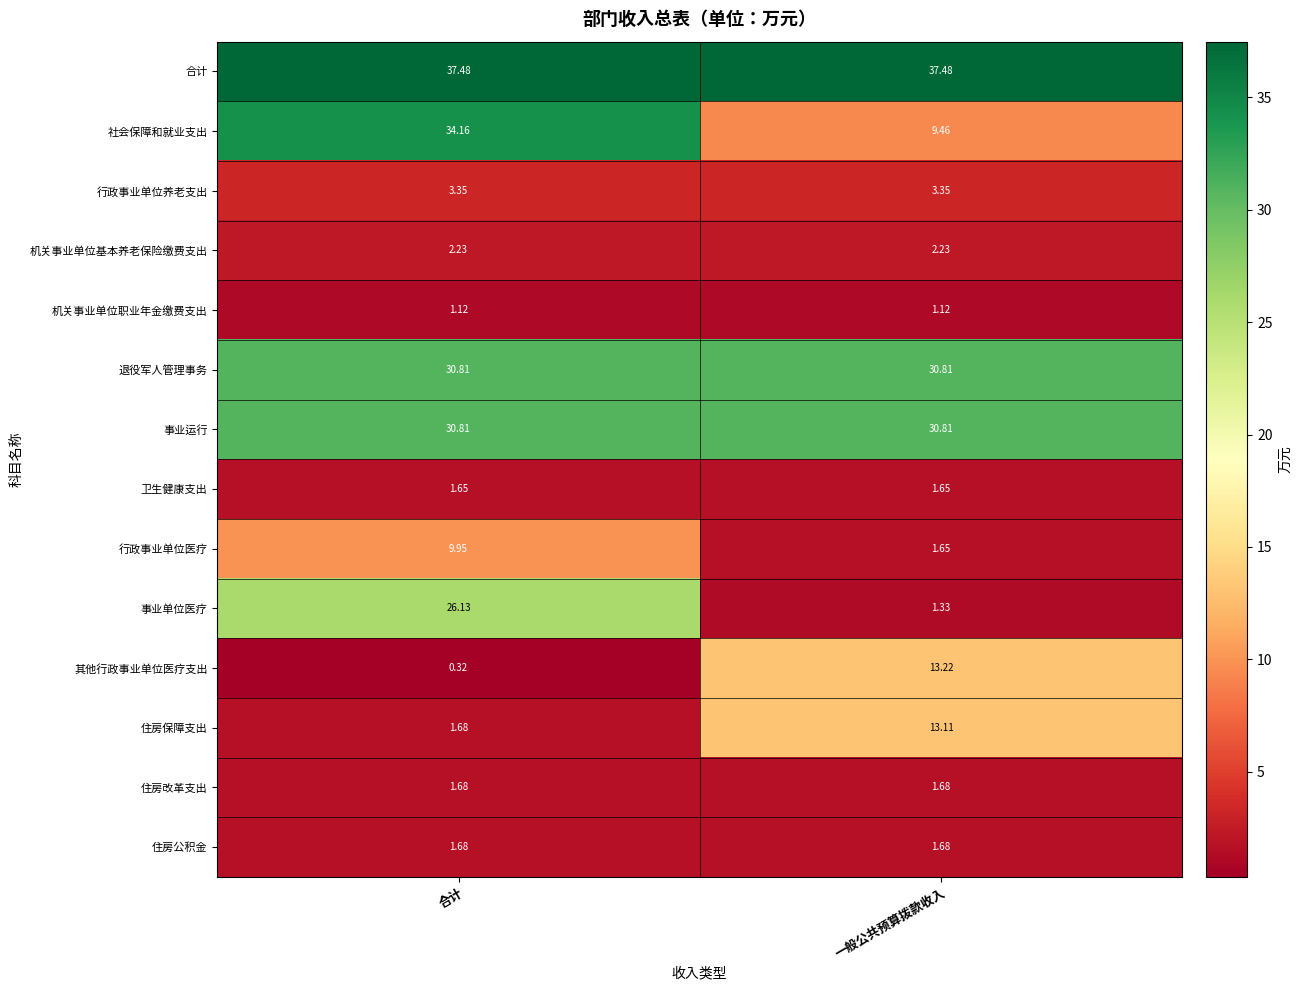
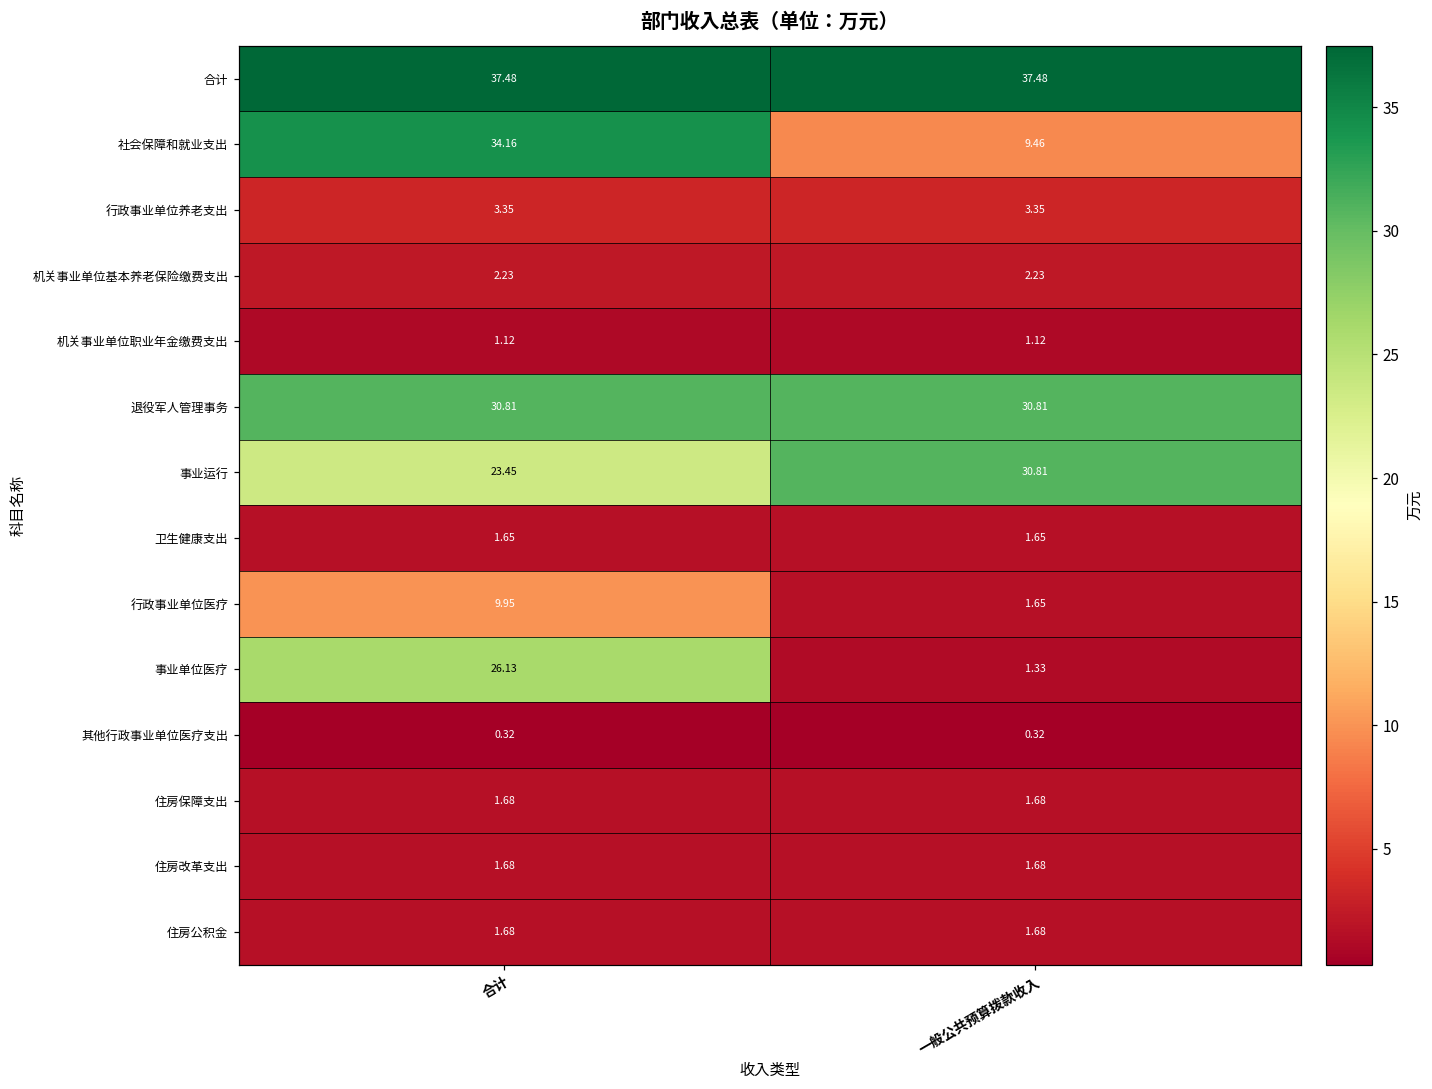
  {
    "合计": {
      "合计": 37.48,
      "一般公共预算拨款收入": 37.48
    },
    "社会保障和就业支出": {
      "合计": 34.16,
      "一般公共预算拨款收入": 9.46
    },
    "行政事业单位养老支出": {
      "合计": 3.35,
      "一般公共预算拨款收入": 3.35
    },
    "机关事业单位基本养老保险缴费支出": {
      "合计": 2.23,
      "一般公共预算拨款收入": 2.23
    },
    "机关事业单位职业年金缴费支出": {
      "合计": 1.12,
      "一般公共预算拨款收入": 1.12
    },
    "退役军人管理事务": {
      "合计": 30.81,
      "一般公共预算拨款收入": 30.81
    },
    "事业运行": {
-     "合计": 30.81,
+     "合计": 23.45,
      "一般公共预算拨款收入": 30.81
    },
    "卫生健康支出": {
      "合计": 1.65,
      "一般公共预算拨款收入": 1.65
    },
    "行政事业单位医疗": {
      "合计": 9.95,
      "一般公共预算拨款收入": 1.65
    },
    "事业单位医疗": {
      "合计": 26.13,
      "一般公共预算拨款收入": 1.33
    },
    "其他行政事业单位医疗支出": {
      "合计": 0.32,
-     "一般公共预算拨款收入": 13.22
+     "一般公共预算拨款收入": 0.32
    },
    "住房保障支出": {
      "合计": 1.68,
-     "一般公共预算拨款收入": 13.11
+     "一般公共预算拨款收入": 1.68
    },
    "住房改革支出": {
      "合计": 1.68,
      "一般公共预算拨款收入": 1.68
    },
    "住房公积金": {
      "合计": 1.68,
      "一般公共预算拨款收入": 1.68
    }
  }
